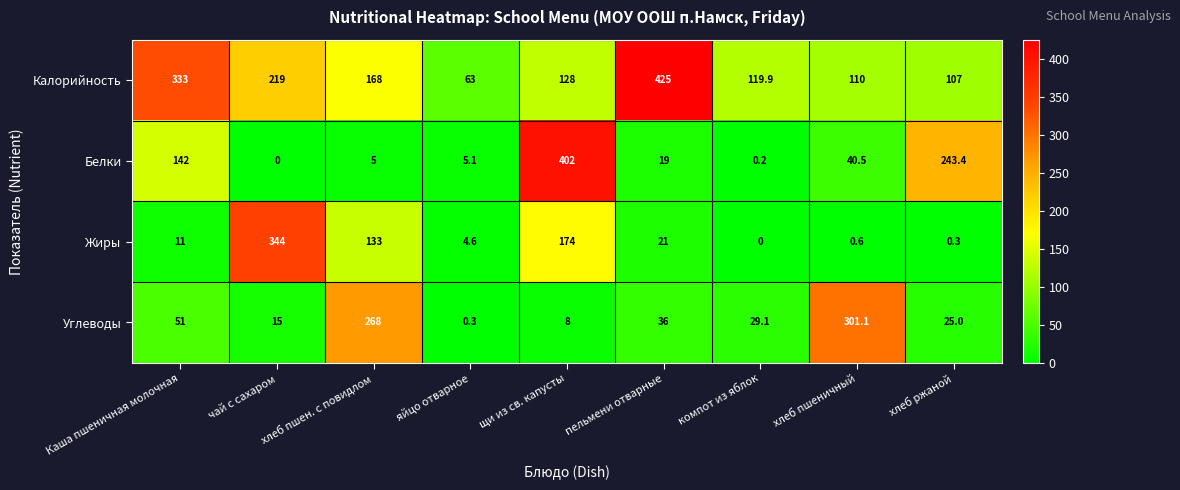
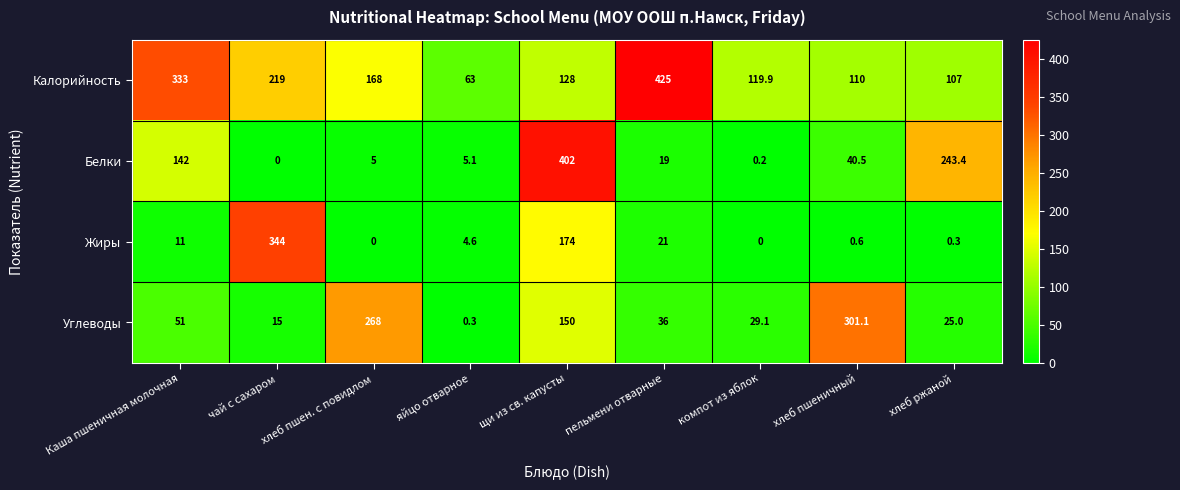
  {
    "Калорийность": {
      "Каша пшеничная молочная": 333,
      "чай с сахаром": 219,
      "хлеб пшен. с повидлом": 168,
      "яйцо отварное": 63,
      "щи из св. капусты": 128,
      "пельмени отварные": 425,
      "компот из яблок": 119.9,
      "хлеб пшеничный": 110,
      "хлеб ржаной": 107
    },
    "Белки": {
      "Каша пшеничная молочная": 142,
      "чай с сахаром": 0,
      "хлеб пшен. с повидлом": 5,
      "яйцо отварное": 5.1,
      "щи из св. капусты": 402,
      "пельмени отварные": 19,
      "компот из яблок": 0.2,
      "хлеб пшеничный": 40.5,
      "хлеб ржаной": 243.4
    },
    "Жиры": {
      "Каша пшеничная молочная": 11,
      "чай с сахаром": 344,
-     "хлеб пшен. с повидлом": 133,
+     "хлеб пшен. с повидлом": 0,
      "яйцо отварное": 4.6,
      "щи из св. капусты": 174,
      "пельмени отварные": 21,
      "компот из яблок": 0,
      "хлеб пшеничный": 0.6,
      "хлеб ржаной": 0.3
    },
    "Углеводы": {
      "Каша пшеничная молочная": 51,
      "чай с сахаром": 15,
      "хлеб пшен. с повидлом": 268,
      "яйцо отварное": 0.3,
-     "щи из св. капусты": 8,
+     "щи из св. капусты": 150,
      "пельмени отварные": 36,
      "компот из яблок": 29.1,
      "хлеб пшеничный": 301.1,
      "хлеб ржаной": 25.0
    }
  }
